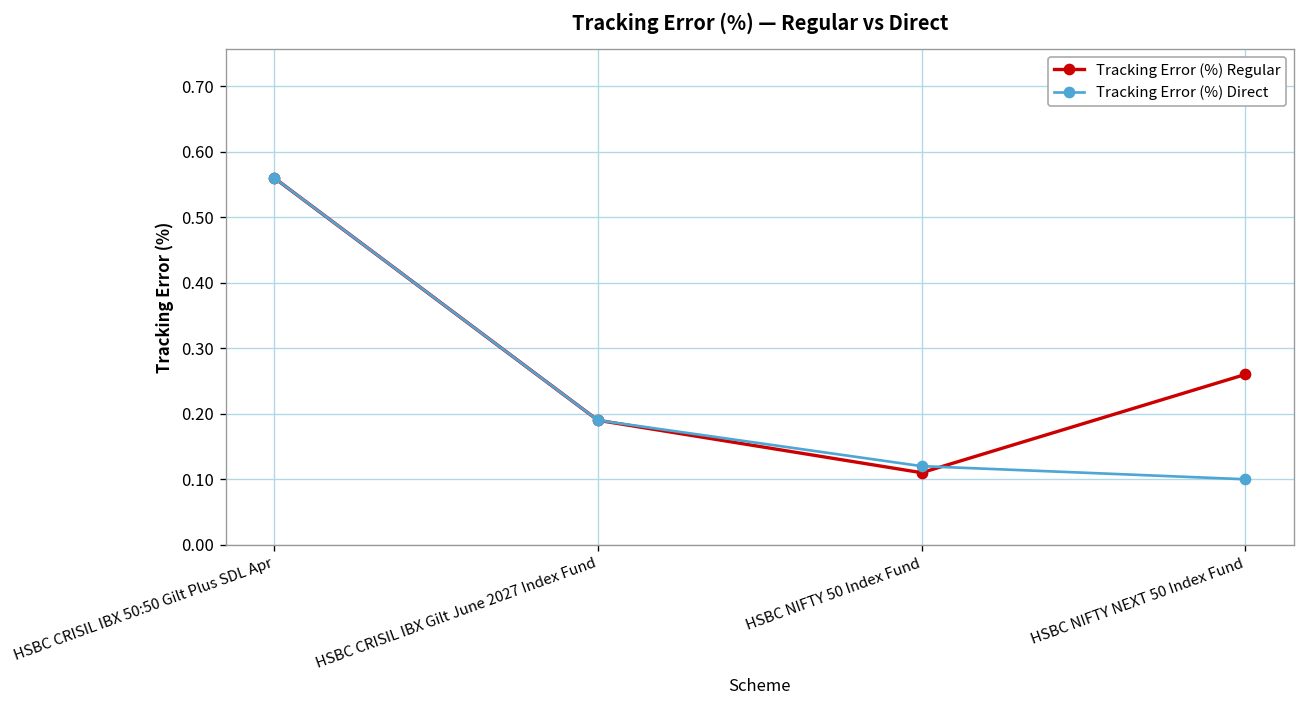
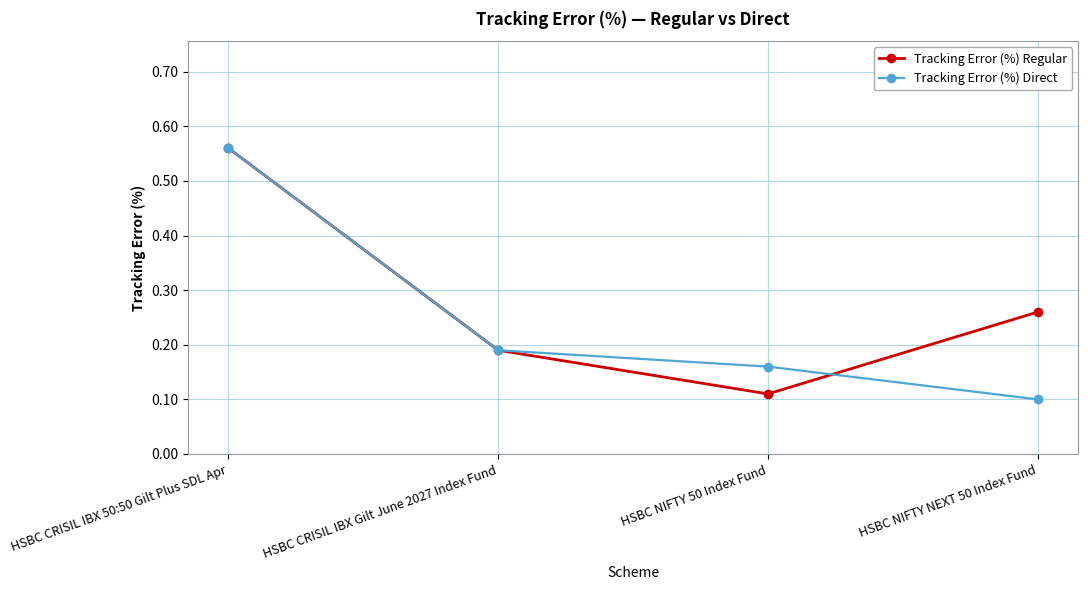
  {
    "Tracking Error (%) Regular": {
      "HSBC NIFTY 50 Index Fund": 0.11,
      "HSBC NIFTY NEXT 50 Index Fund": 0.26
    },
    "Tracking Error (%) Direct": {
-     "HSBC NIFTY 50 Index Fund": 0.12,
+     "HSBC NIFTY 50 Index Fund": 0.16,
      "HSBC NIFTY NEXT 50 Index Fund": 0.10
    }
  }
